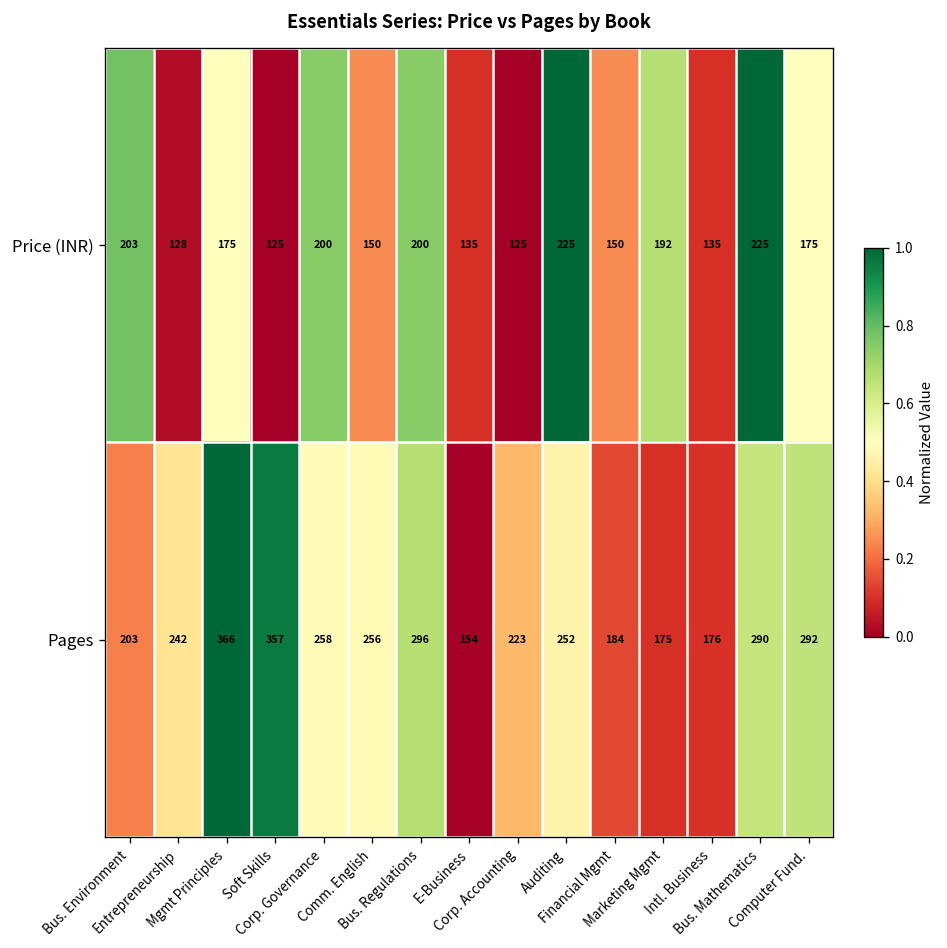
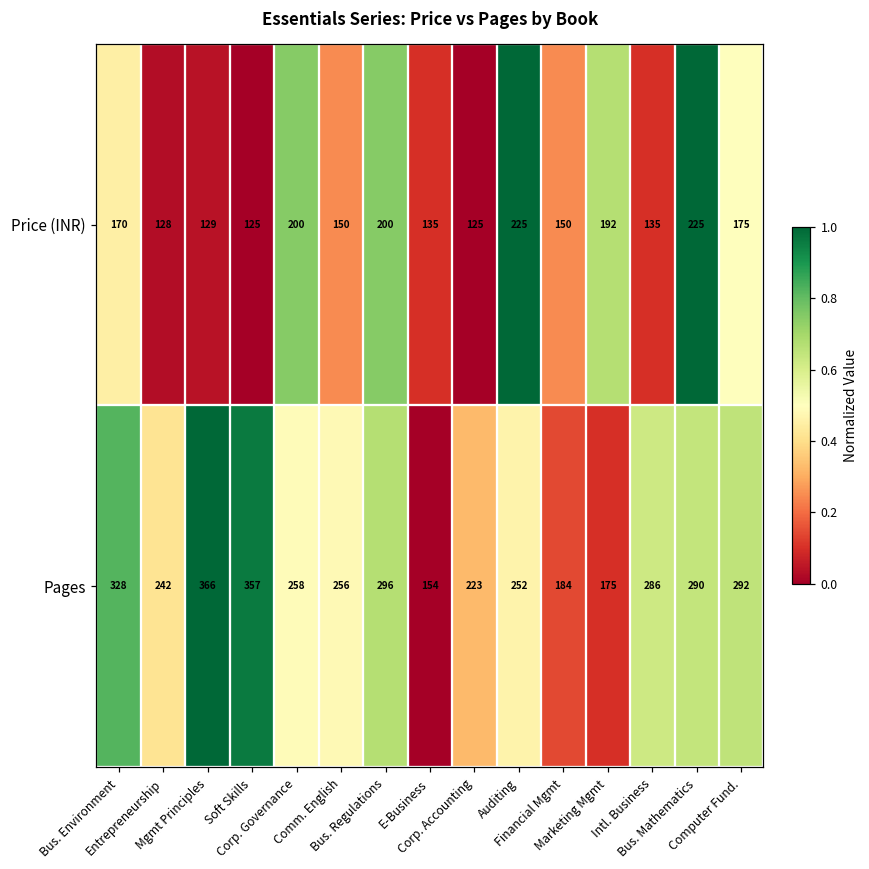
  {
    "Price (INR)": {
-     "Bus. Environment": 203,
+     "Bus. Environment": 170,
      "Entrepreneurship": 128,
-     "Mgmt Principles": 175,
+     "Mgmt Principles": 129,
      "Soft Skills": 125,
      "Corp. Governance": 200,
      "Comm. English": 150,
      "Bus. Regulations": 200,
      "E-Business": 135,
      "Corp. Accounting": 125,
      "Auditing": 225,
      "Financial Mgmt": 150,
      "Marketing Mgmt": 192,
      "Intl. Business": 135,
      "Bus. Mathematics": 225,
      "Computer Fund.": 175
    },
    "Pages": {
-     "Bus. Environment": 203,
+     "Bus. Environment": 328,
      "Entrepreneurship": 242,
      "Mgmt Principles": 366,
      "Soft Skills": 357,
      "Corp. Governance": 258,
      "Comm. English": 256,
      "Bus. Regulations": 296,
      "E-Business": 154,
      "Corp. Accounting": 223,
      "Auditing": 252,
      "Financial Mgmt": 184,
      "Marketing Mgmt": 175,
-     "Intl. Business": 176,
+     "Intl. Business": 286,
      "Bus. Mathematics": 290,
      "Computer Fund.": 292
    }
  }
